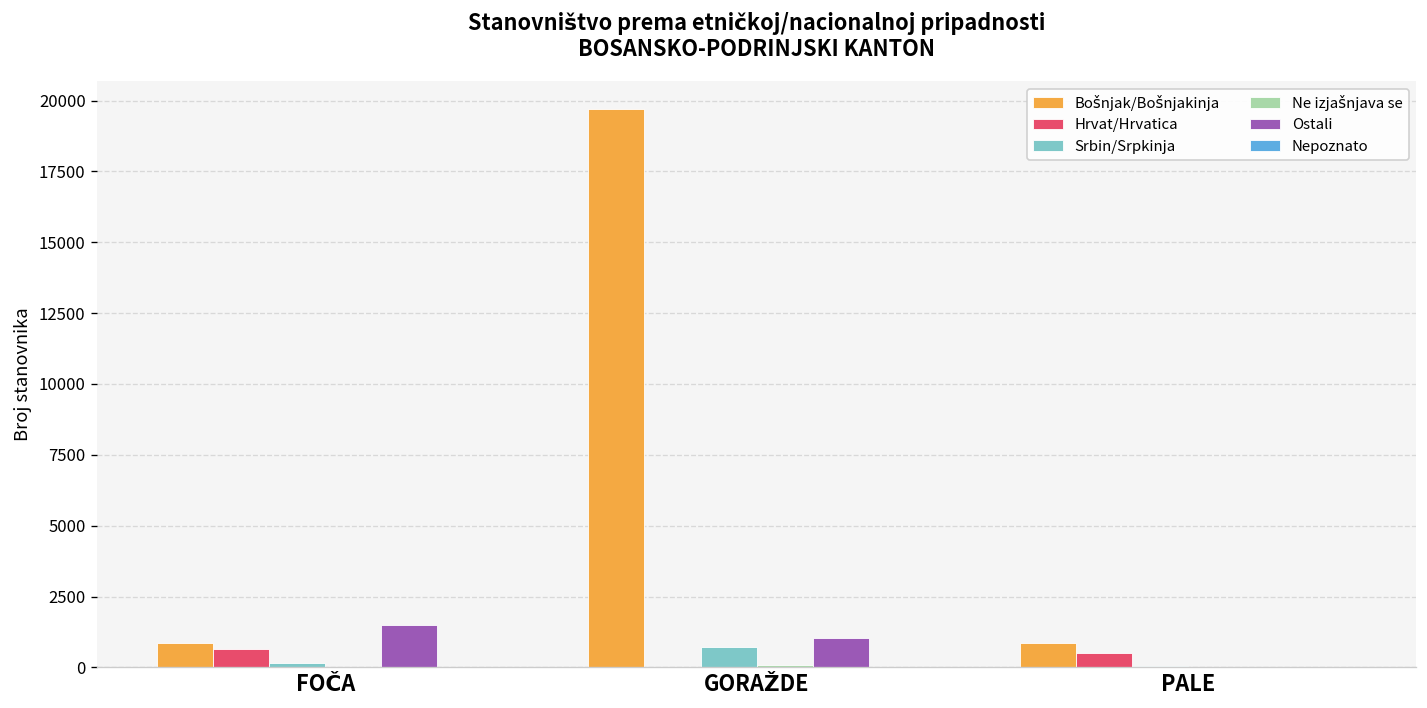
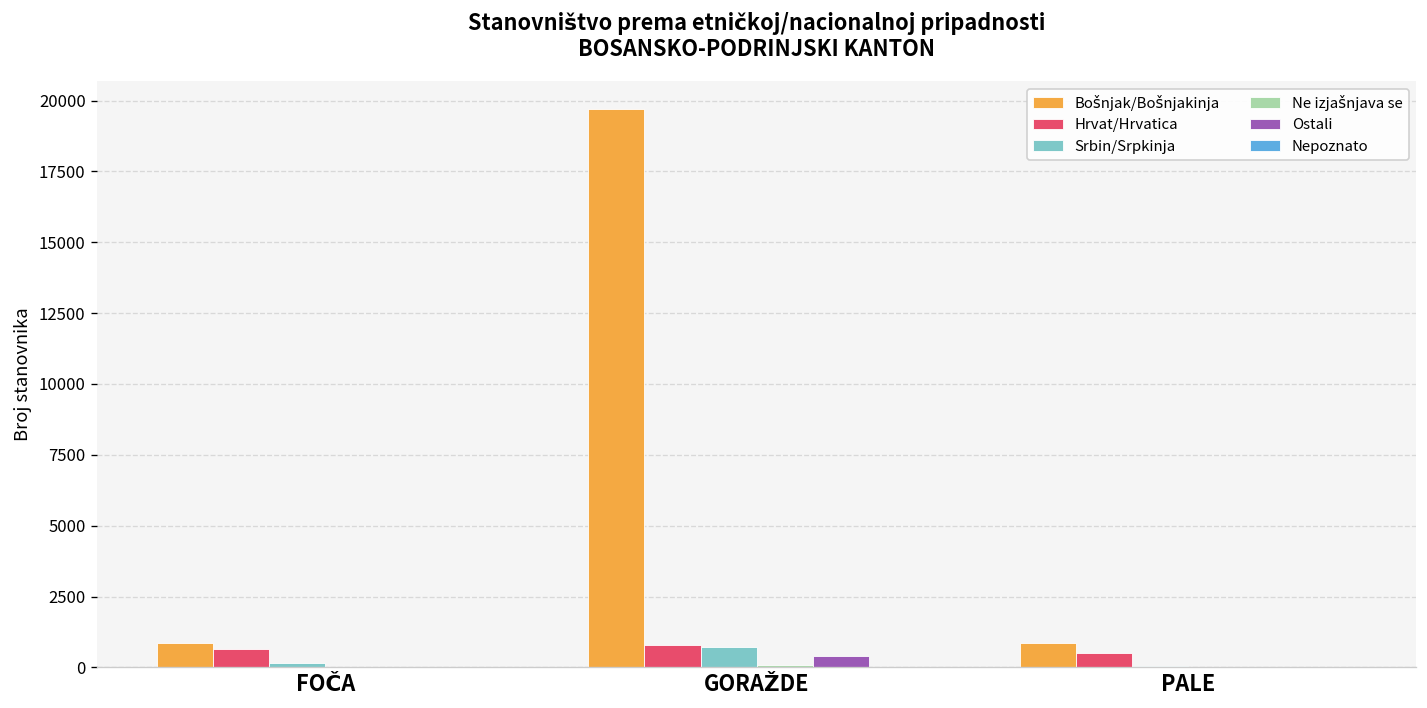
  {
    "Bošnjak/Bošnjakinja": {
      "FOČA": 800,
      "GORAŽDE": 19700,
      "PALE": 900
    },
    "Hrvat/Hrvatica": {
      "FOČA": 700,
-     "GORAŽDE": 0,
+     "GORAŽDE": 800,
      "PALE": 500
    },
    "Ostali": {
-     "FOČA": 1500,
-     "GORAŽDE": 1000
+     "FOČA": 0,
+     "GORAŽDE": 400
    }
  }
